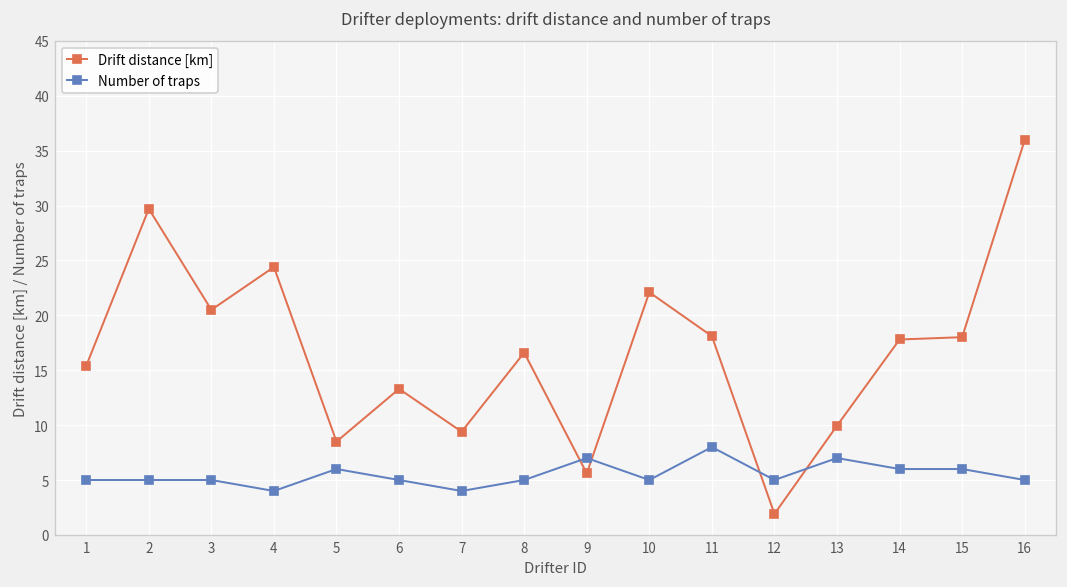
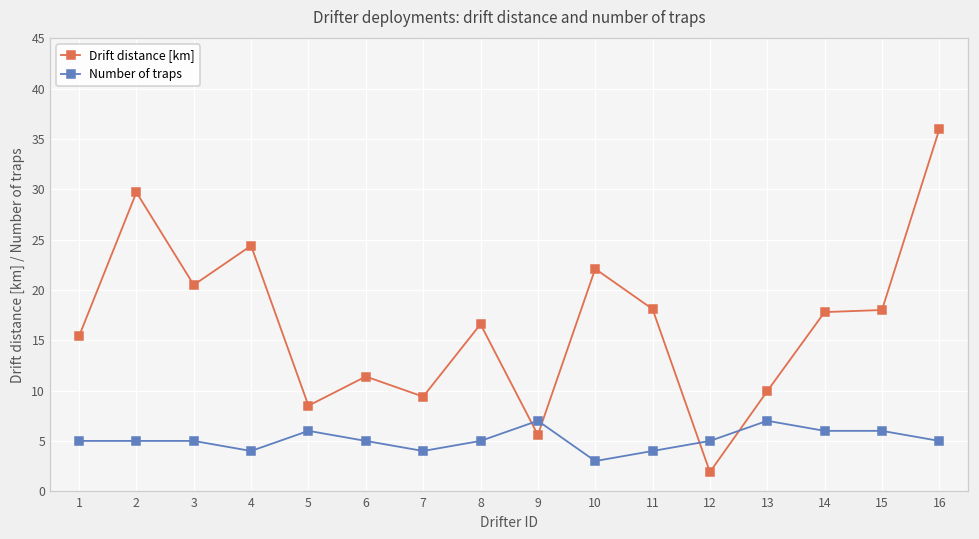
  {
    "Drift distance [km]": {
      "1": 15,
      "2": 30,
      "3": 21,
      "4": 24,
      "5": 9,
-     "6": 13,
+     "6": 11,
      "7": 9,
      "8": 17,
      "9": 6,
      "10": 22,
      "11": 18,
      "12": 2,
      "13": 10,
      "14": 18,
      "15": 18,
      "16": 36
    },
    "Number of traps": {
      "1": 5,
      "2": 5,
      "3": 5,
      "4": 4,
      "5": 6,
      "6": 5,
      "7": 4,
      "8": 5,
      "9": 7,
-     "10": 5,
-     "11": 8,
+     "10": 3,
+     "11": 4,
      "12": 5,
      "13": 7,
      "14": 6,
      "15": 6,
      "16": 5
    }
  }
